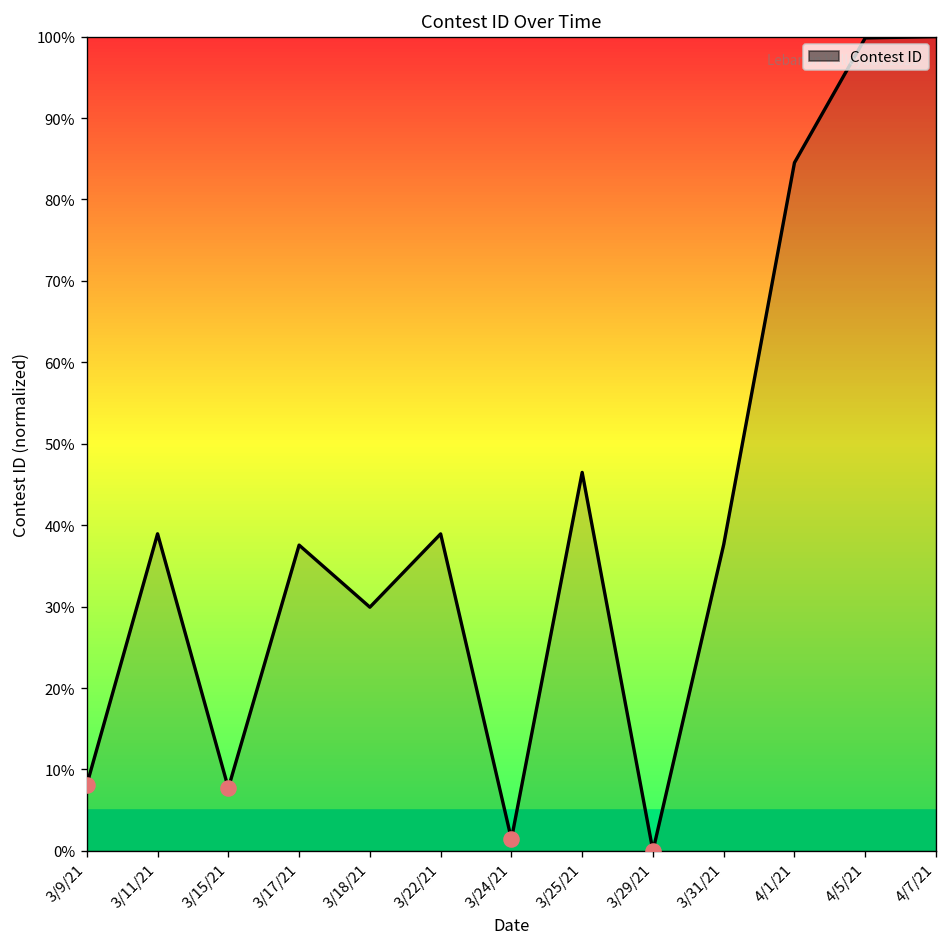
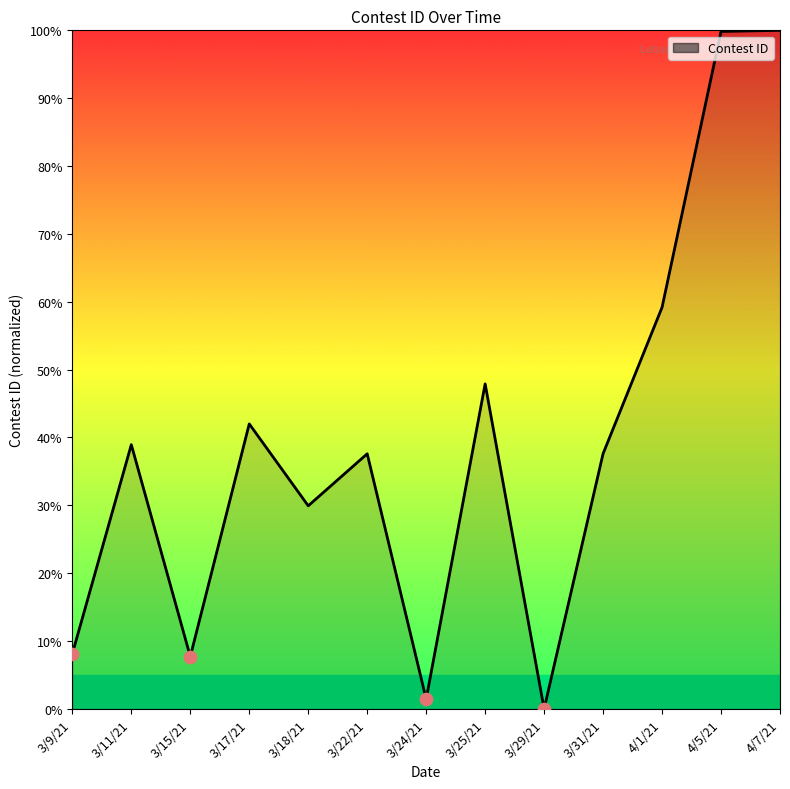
  {
    "Contest ID": {
      "3/11/21": "39%",
-     "3/17/21": "38%",
+     "3/17/21": "42%",
      "3/18/21": "30%",
-     "3/22/21": "39%",
-     "3/25/21": "46%",
+     "3/22/21": "38%",
+     "3/25/21": "48%",
      "3/31/21": "38%",
-     "4/1/21": "85%",
+     "4/1/21": "59%",
      "4/7/21": "100%"
    }
  }
